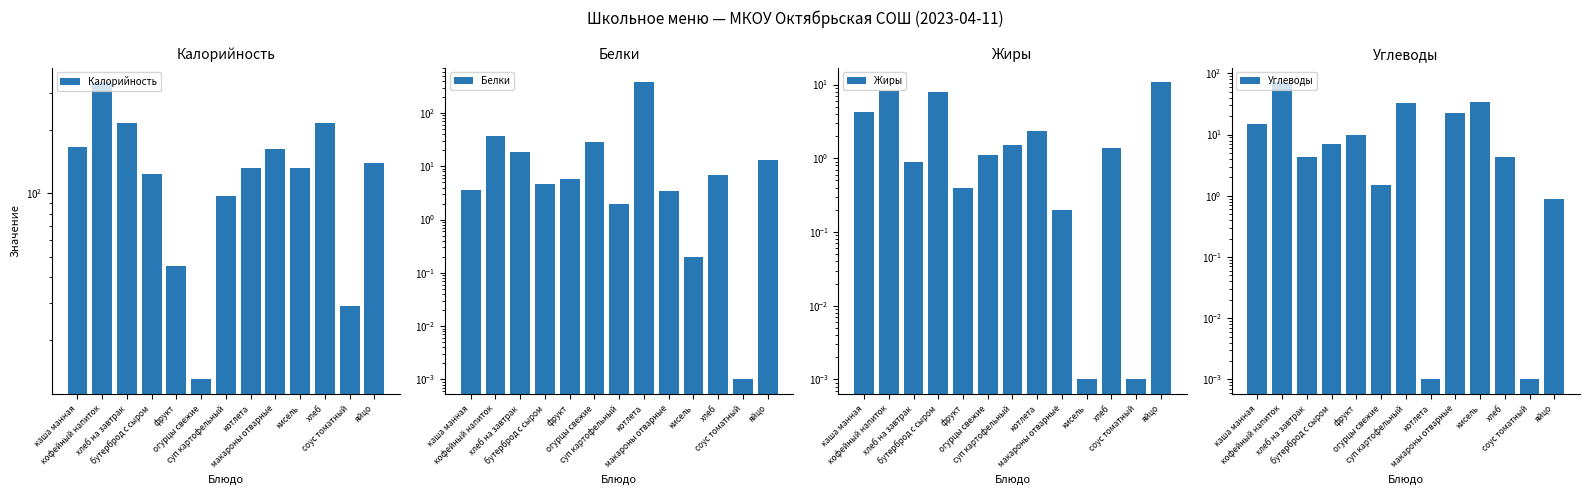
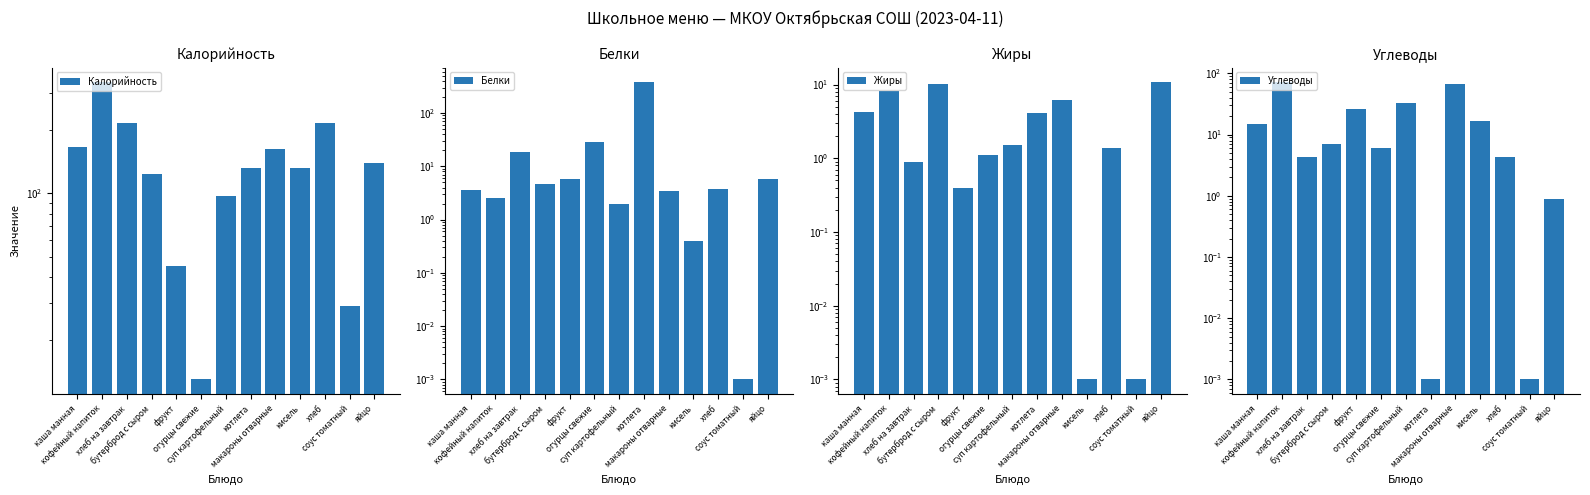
  {
    "Белки": {
      "каша манная": 4,
-     "кофейный напиток": 40,
+     "кофейный напиток": 3,
      "хлеб на завтрак": 18,
      "бутерброд с сыром": 5,
      "фрукт": 6,
      "огурцы свежие": 30,
      "суп картофельный": 2.0,
      "котлета": 400,
      "макароны отварные": 3,
-     "кисель": 0.2,
-     "хлеб": 7,
+     "кисель": 0.4,
+     "хлеб": 4,
      "соус томатный": 0.0010,
-     "яйцо": 13
+     "яйцо": 6
    },
    "Жиры": {
      "каша манная": 4,
      "кофейный напиток": 8,
      "хлеб на завтрак": 0.9,
-     "бутерброд с сыром": 8,
+     "бутерброд с сыром": 10,
      "фрукт": 0.4,
      "огурцы свежие": 1.1,
      "суп картофельный": 1.5,
-     "котлета": 2.4,
-     "макароны отварные": 0.2,
+     "котлета": 4,
+     "макароны отварные": 6,
      "кисель": 0.0010,
      "хлеб": 1.4,
      "соус томатный": 0.0010,
      "яйцо": 11
    },
    "Углеводы": {
      "каша манная": 15,
      "хлеб на завтрак": 4,
      "бутерброд с сыром": 7,
-     "фрукт": 10,
-     "огурцы свежие": 1.5,
+     "фрукт": 30,
+     "огурцы свежие": 6,
      "суп картофельный": 30,
      "котлета": 0.0010,
-     "макароны отварные": 23,
-     "кисель": 30,
+     "макароны отварные": 70,
+     "кисель": 17,
      "хлеб": 4,
      "соус томатный": 0.0010,
      "яйцо": 0.9
    }
  }
